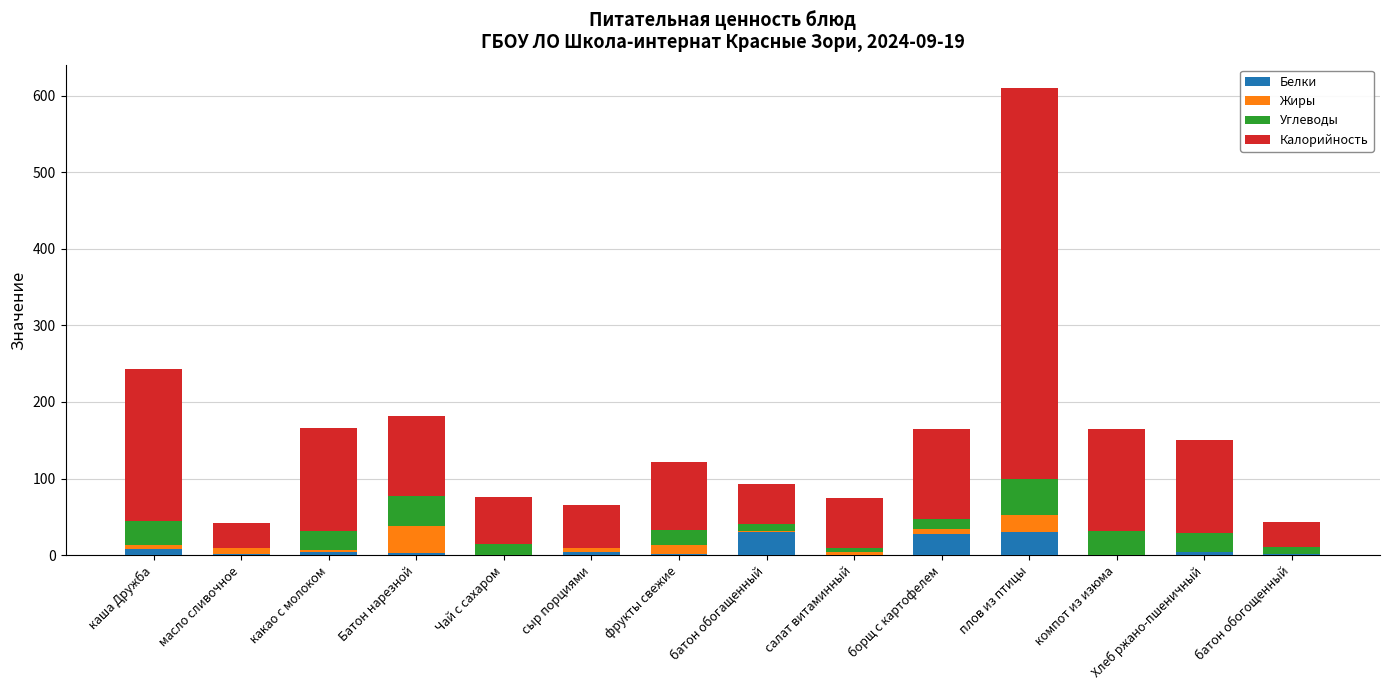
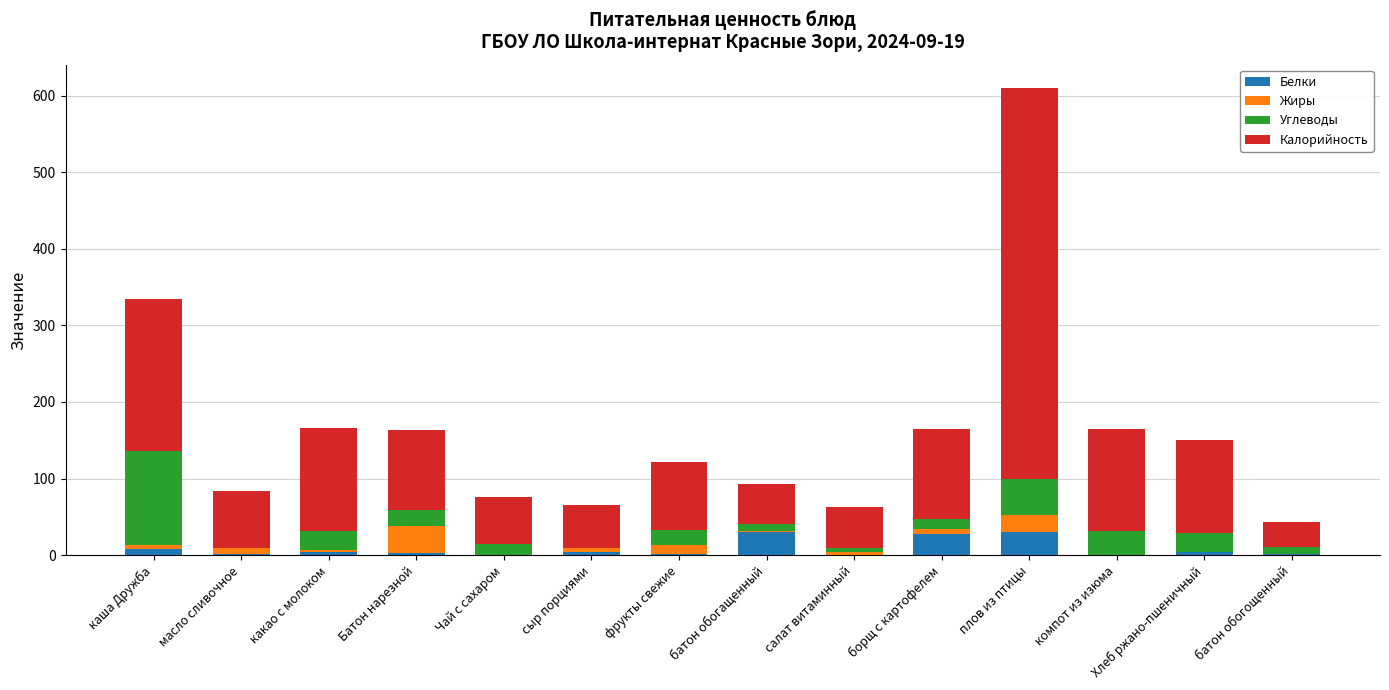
  {
    "Белки": {
      "каша Дружба": 10,
      "какао с молоком": 0,
      "Чай с сахаром": 0,
      "сыр порциями": 0,
      "батон обогащенный": 30,
      "борщ с картофелем": 30,
      "плов из птицы": 30,
      "компот из изюма": 0,
      "Хлеб ржано-пшеничный": 0
    },
    "Жиры": {
      "каша Дружба": 0,
      "масло сливочное": 10,
      "Батон нарезной": 40,
      "Чай с сахаром": 0,
      "сыр порциями": 10,
      "фрукты свежие": 10,
      "борщ с картофелем": 10,
      "плов из птицы": 20,
      "компот из изюма": 0,
      "Хлеб ржано-пшеничный": 0,
      "батон обогощенный": 0
    },
    "Углеводы": {
-     "каша Дружба": 30,
+     "каша Дружба": 120,
      "масло сливочное": 0,
      "какао с молоком": 30,
-     "Батон нарезной": 40,
+     "Батон нарезной": 20,
      "Чай с сахаром": 20,
      "сыр порциями": 0,
      "фрукты свежие": 20,
      "батон обогащенный": 10,
      "салат витаминный": 10,
      "борщ с картофелем": 10,
      "плов из птицы": 50,
      "компот из изюма": 30,
      "Хлеб ржано-пшеничный": 30,
      "батон обогощенный": 10
    },
    "Калорийность": {
      "каша Дружба": 200,
-     "масло сливочное": 30,
+     "масло сливочное": 70,
      "какао с молоком": 130,
      "Батон нарезной": 110,
      "Чай с сахаром": 60,
      "сыр порциями": 60,
      "фрукты свежие": 90,
      "батон обогащенный": 50,
-     "салат витаминный": 70,
+     "салат витаминный": 50,
      "борщ с картофелем": 120,
      "плов из птицы": 510,
      "компот из изюма": 130,
      "Хлеб ржано-пшеничный": 120,
      "батон обогощенный": 30
    }
  }
